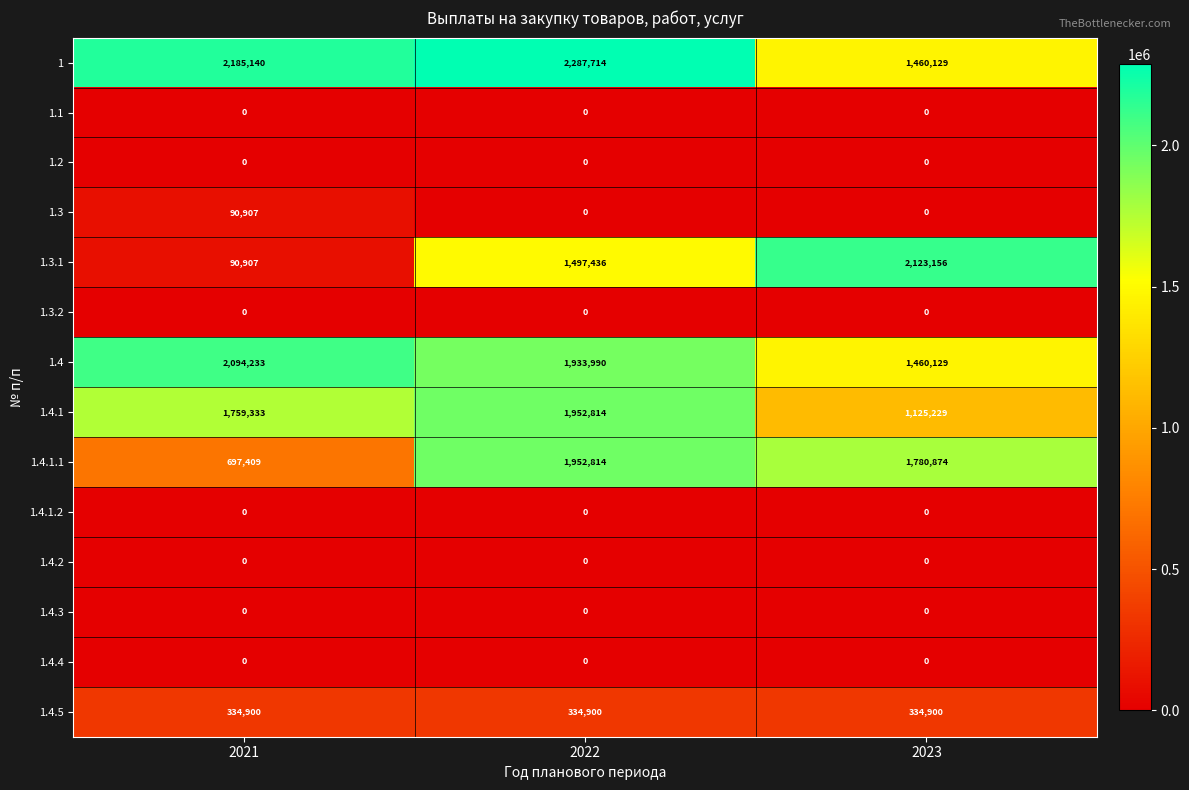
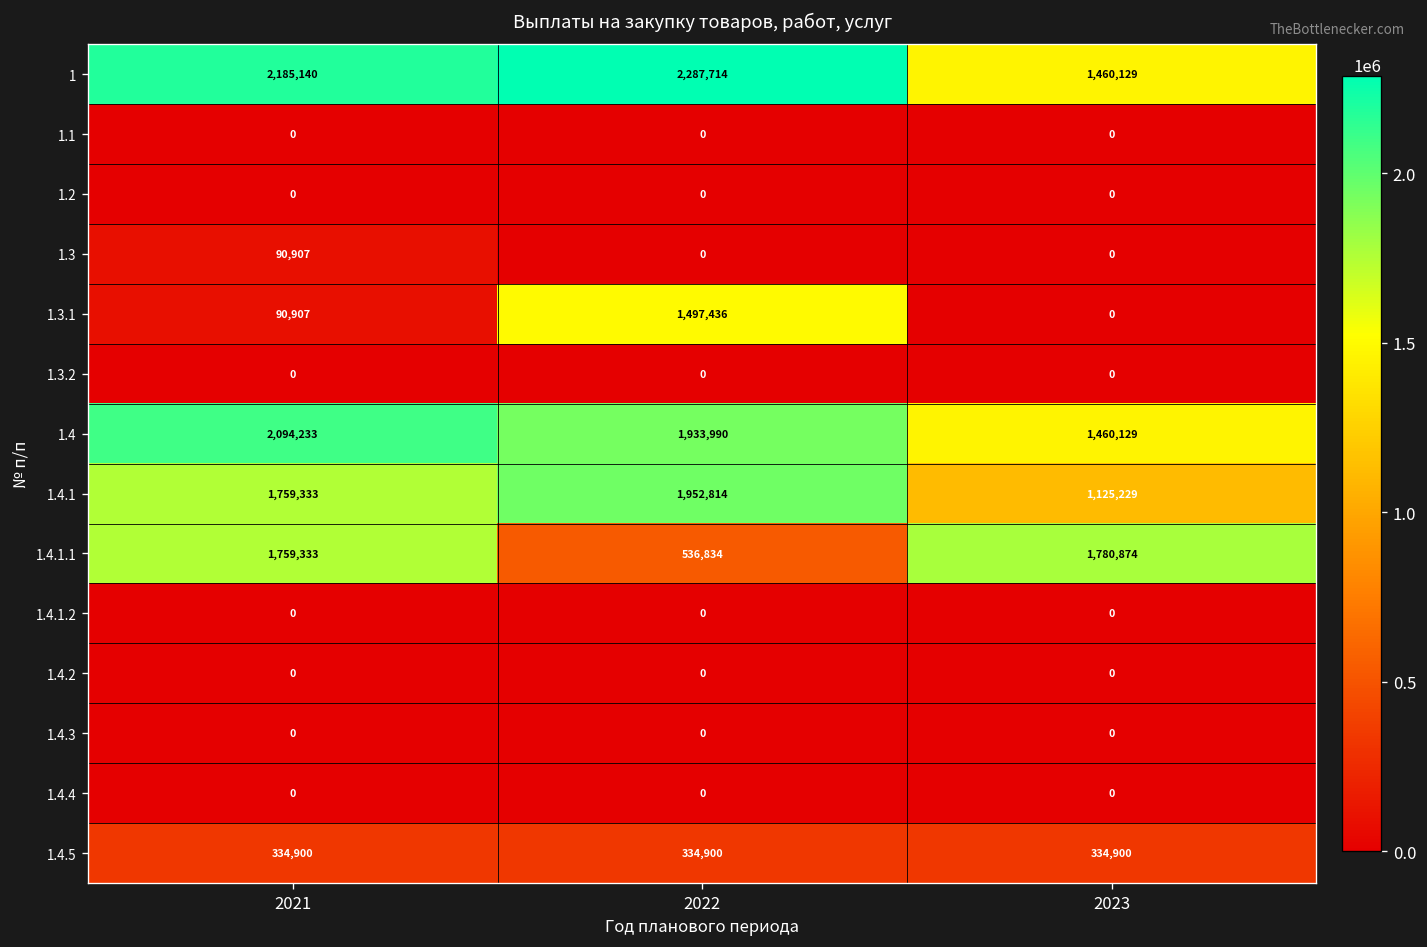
  {
    "1": {
      "2021": "2,185,140",
      "2022": "2,287,714",
      "2023": "1,460,129"
    },
    "1.1": {
      "2021": "0",
      "2022": "0",
      "2023": "0"
    },
    "1.2": {
      "2021": "0",
      "2022": "0",
      "2023": "0"
    },
    "1.3": {
      "2021": "90,907",
      "2022": "0",
      "2023": "0"
    },
    "1.3.1": {
      "2021": "90,907",
      "2022": "1,497,436",
-     "2023": "2,123,156"
+     "2023": "0"
    },
    "1.3.2": {
      "2021": "0",
      "2022": "0",
      "2023": "0"
    },
    "1.4": {
      "2021": "2,094,233",
      "2022": "1,933,990",
      "2023": "1,460,129"
    },
    "1.4.1": {
      "2021": "1,759,333",
      "2022": "1,952,814",
      "2023": "1,125,229"
    },
    "1.4.1.1": {
-     "2021": "697,409",
-     "2022": "1,952,814",
+     "2021": "1,759,333",
+     "2022": "536,834",
      "2023": "1,780,874"
    },
    "1.4.1.2": {
      "2021": "0",
      "2022": "0",
      "2023": "0"
    },
    "1.4.2": {
      "2021": "0",
      "2022": "0",
      "2023": "0"
    },
    "1.4.3": {
      "2021": "0",
      "2022": "0",
      "2023": "0"
    },
    "1.4.4": {
      "2021": "0",
      "2022": "0",
      "2023": "0"
    },
    "1.4.5": {
      "2021": "334,900",
      "2022": "334,900",
      "2023": "334,900"
    }
  }
